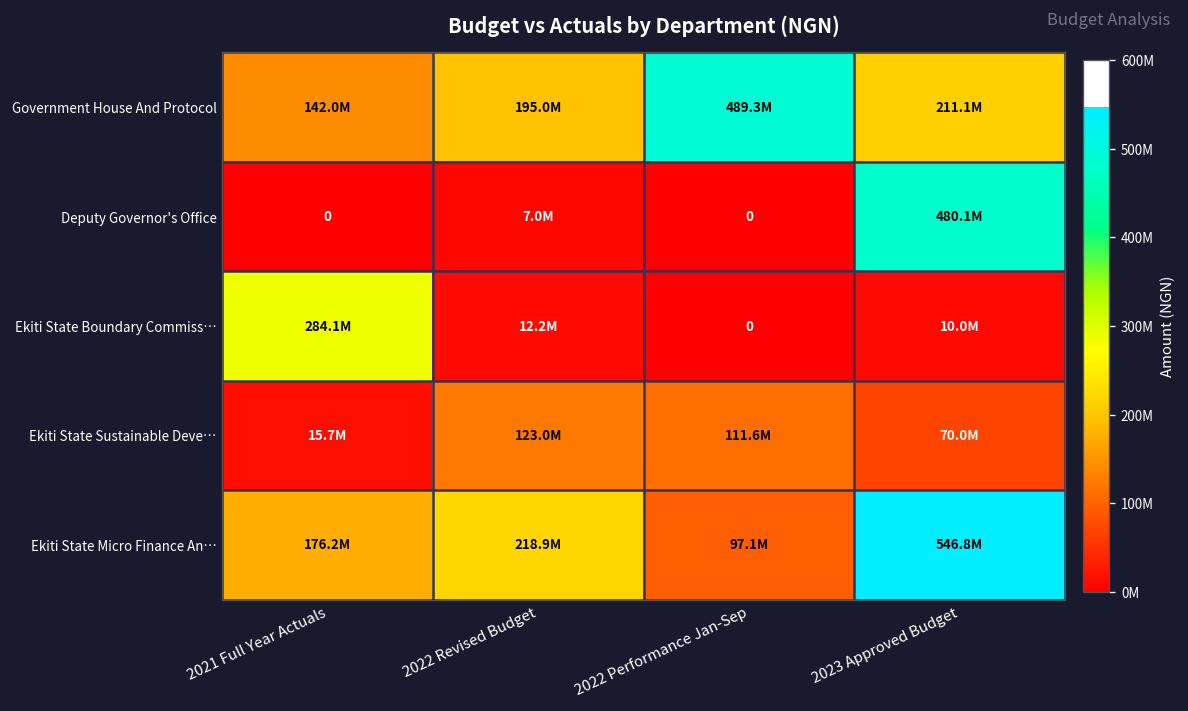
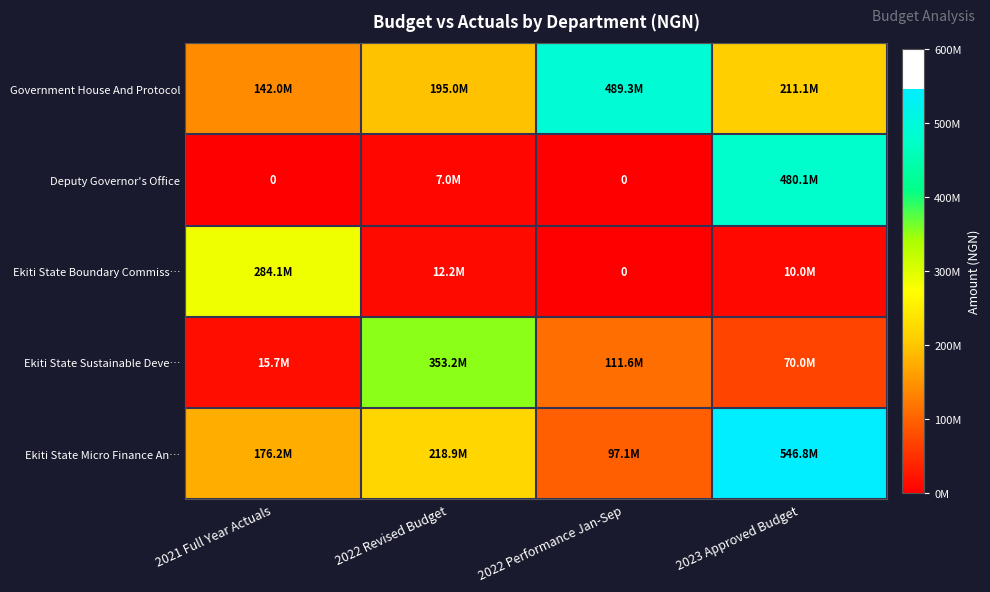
  {
    "Government House And Protocol": {
      "2021 Full Year Actuals": "142.0M",
      "2022 Revised Budget": "195.0M",
      "2022 Performance Jan-Sep": "489.3M",
      "2023 Approved Budget": "211.1M"
    },
    "Deputy Governor's Office": {
      "2021 Full Year Actuals": "0",
      "2022 Revised Budget": "7.0M",
      "2022 Performance Jan-Sep": "0",
      "2023 Approved Budget": "480.1M"
    },
    "Ekiti State Boundary Commiss…": {
      "2021 Full Year Actuals": "284.1M",
      "2022 Revised Budget": "12.2M",
      "2022 Performance Jan-Sep": "0",
      "2023 Approved Budget": "10.0M"
    },
    "Ekiti State Sustainable Deve…": {
      "2021 Full Year Actuals": "15.7M",
-     "2022 Revised Budget": "123.0M",
+     "2022 Revised Budget": "353.2M",
      "2022 Performance Jan-Sep": "111.6M",
      "2023 Approved Budget": "70.0M"
    },
    "Ekiti State Micro Finance An…": {
      "2021 Full Year Actuals": "176.2M",
      "2022 Revised Budget": "218.9M",
      "2022 Performance Jan-Sep": "97.1M",
      "2023 Approved Budget": "546.8M"
    }
  }
